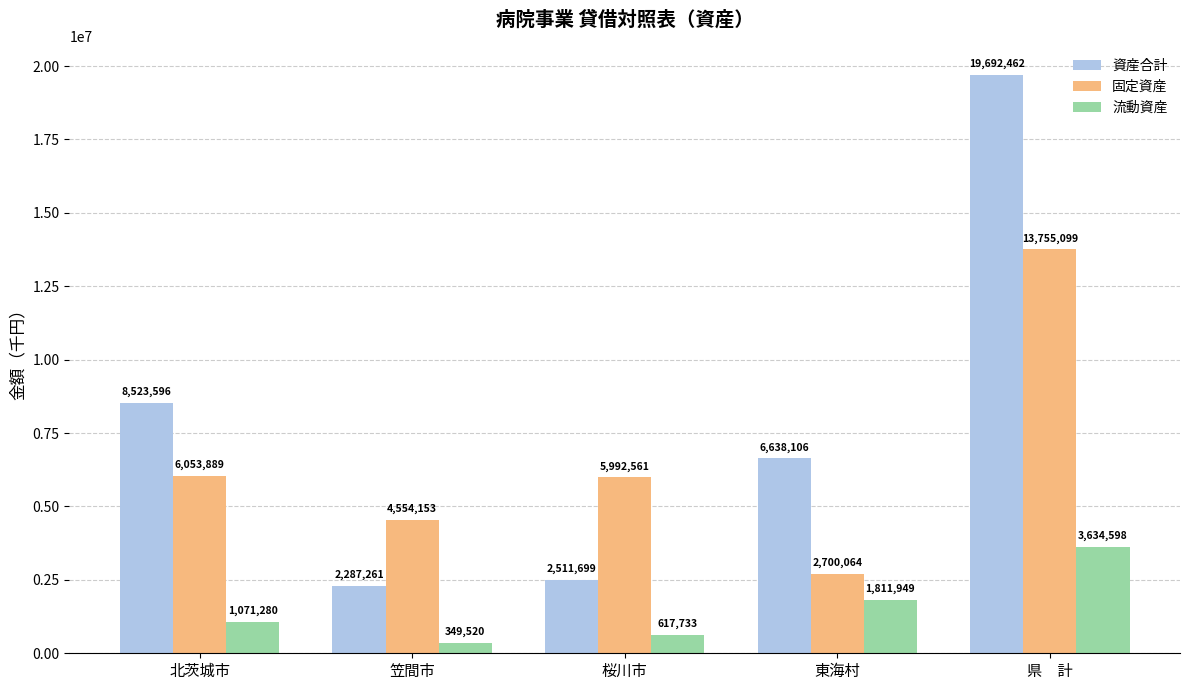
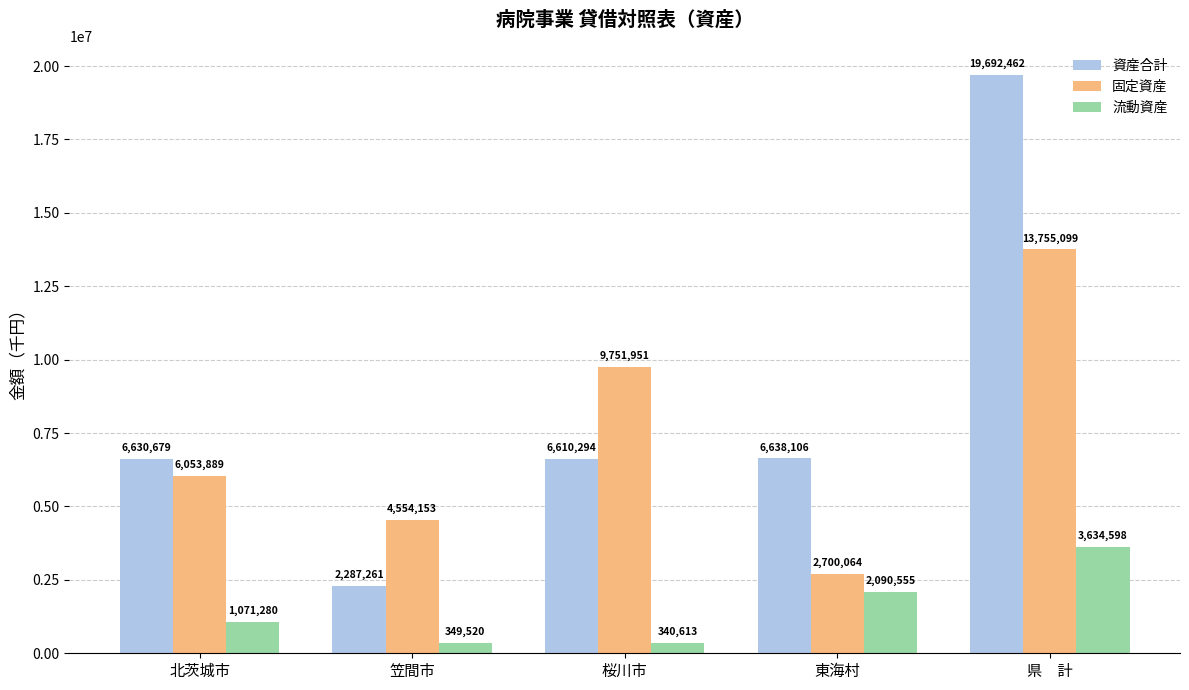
  {
    "資産合計": {
-     "北茨城市": "8,523,596",
+     "北茨城市": "6,630,679",
      "笠間市": "2,287,261",
-     "桜川市": "2,511,699",
+     "桜川市": "6,610,294",
      "東海村": "6,638,106",
      "県 計": "19,692,462"
    },
    "固定資産": {
      "北茨城市": "6,053,889",
      "笠間市": "4,554,153",
-     "桜川市": "5,992,561",
+     "桜川市": "9,751,951",
      "東海村": "2,700,064",
      "県 計": "13,755,099"
    },
    "流動資産": {
      "北茨城市": "1,071,280",
      "笠間市": "349,520",
-     "桜川市": "617,733",
-     "東海村": "1,811,949",
+     "桜川市": "340,613",
+     "東海村": "2,090,555",
      "県 計": "3,634,598"
    }
  }
